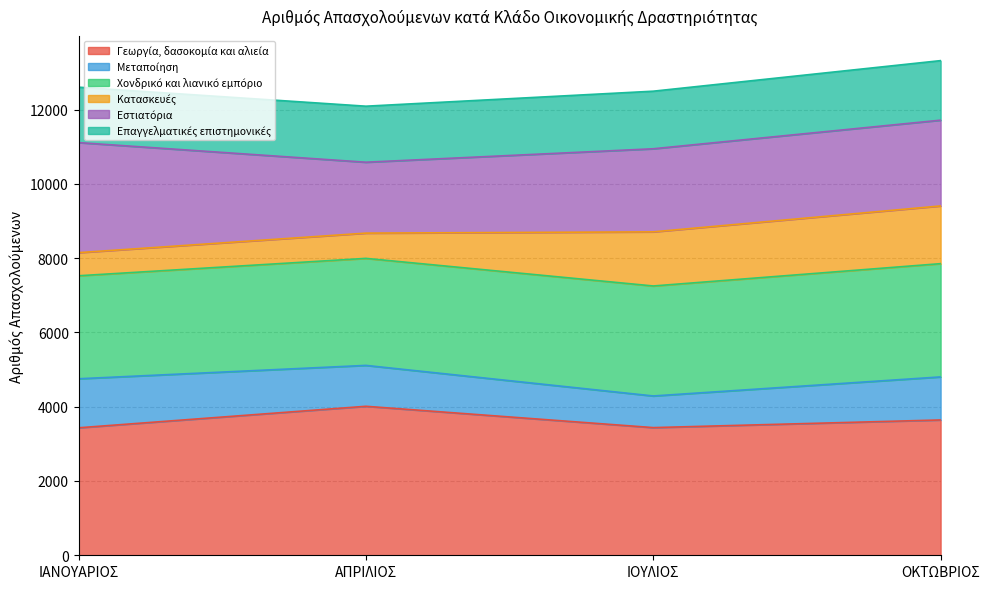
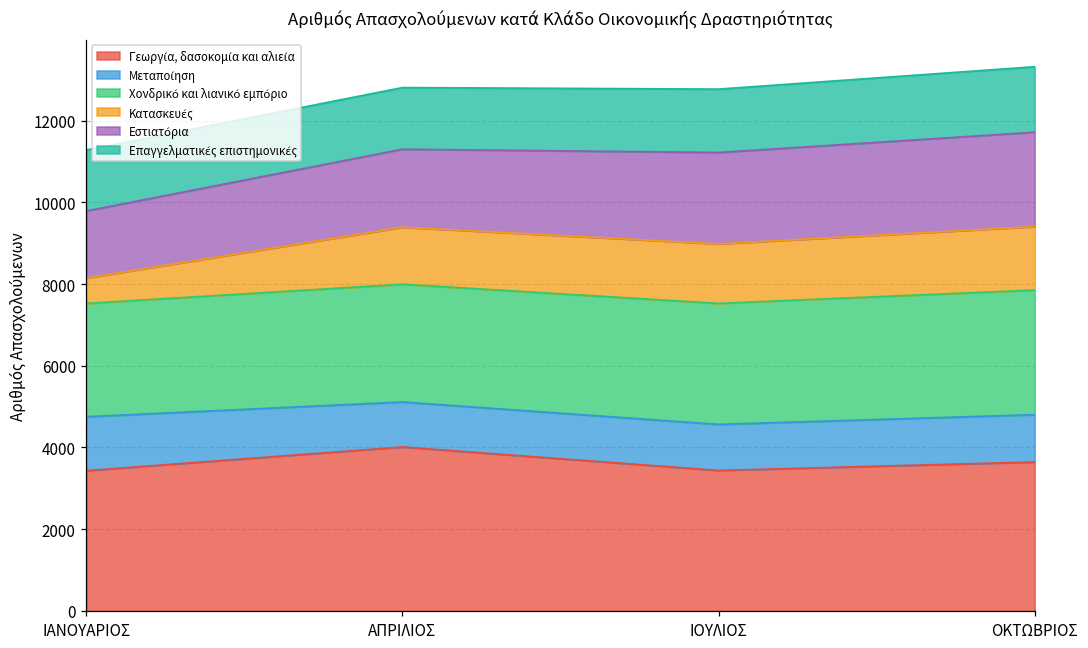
  {
    "Γεωργία, δασοκομία και αλιεία": {
      "ΙΑΝΟΥΑΡΙΟΣ": 3400,
      "ΑΠΡΙΛΙΟΣ": 4000,
      "ΙΟΥΛΙΟΣ": 3400,
      "ΟΚΤΩΒΡΙΟΣ": 3600
    },
    "Μεταποίηση": {
      "ΙΑΝΟΥΑΡΙΟΣ": 1300,
      "ΑΠΡΙΛΙΟΣ": 1100,
-     "ΙΟΥΛΙΟΣ": 900,
+     "ΙΟΥΛΙΟΣ": 1100,
      "ΟΚΤΩΒΡΙΟΣ": 1200
    },
    "Κατασκευές": {
      "ΙΑΝΟΥΑΡΙΟΣ": 600,
-     "ΑΠΡΙΛΙΟΣ": 700,
+     "ΑΠΡΙΛΙΟΣ": 1400,
      "ΙΟΥΛΙΟΣ": 1500,
      "ΟΚΤΩΒΡΙΟΣ": 1600
    },
    "Εστιατόρια": {
-     "ΙΑΝΟΥΑΡΙΟΣ": 3000,
+     "ΙΑΝΟΥΑΡΙΟΣ": 1600,
      "ΑΠΡΙΛΙΟΣ": 1900,
      "ΙΟΥΛΙΟΣ": 2200,
      "ΟΚΤΩΒΡΙΟΣ": 2300
    }
  }
